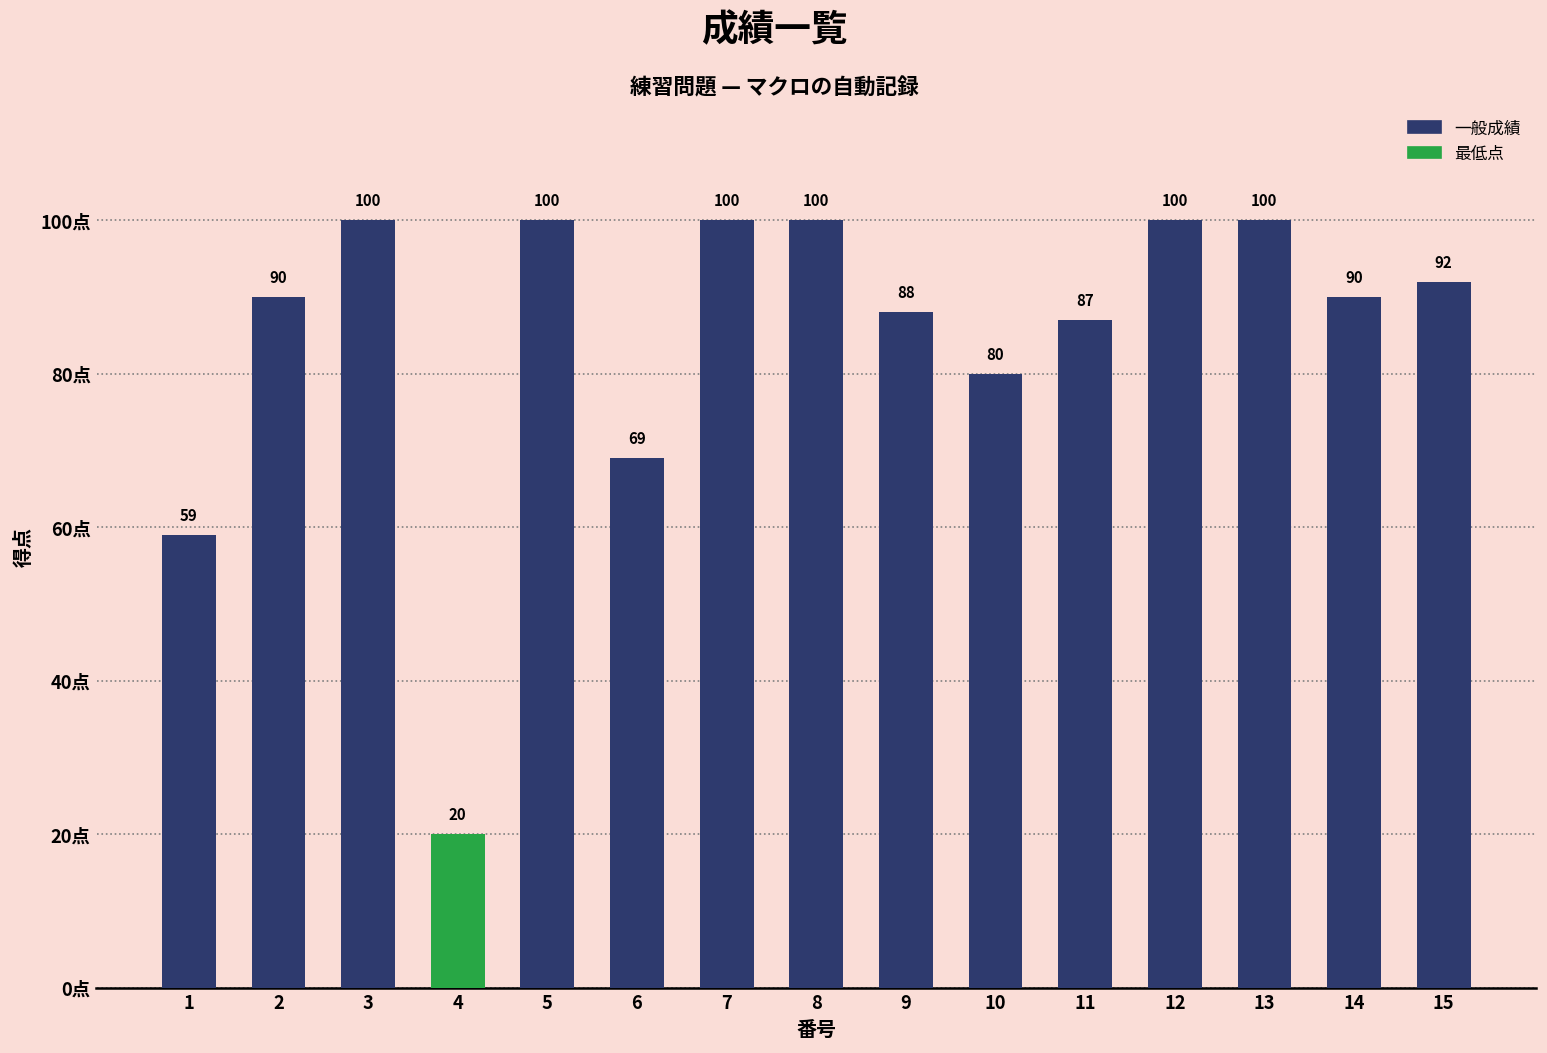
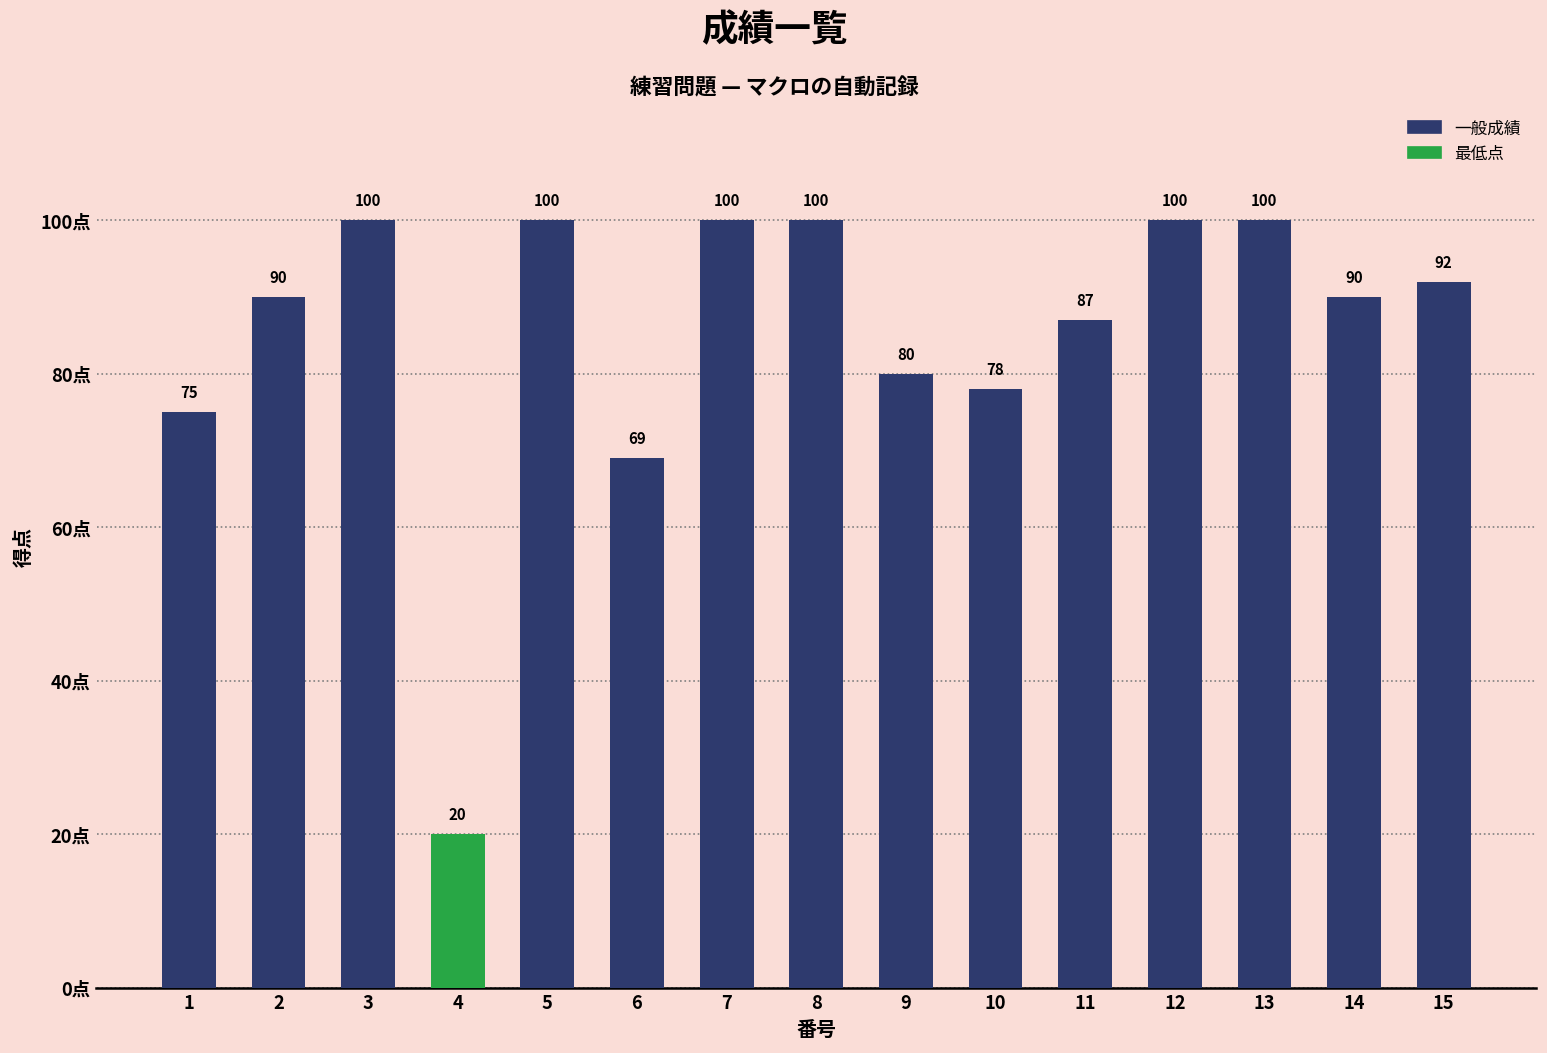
  {
-   "1": 59,
+   "1": 75,
    "2": 90,
    "3": 100,
    "4": 20,
    "5": 100,
    "6": 69,
    "7": 100,
    "8": 100,
-   "9": 88,
-   "10": 80,
+   "9": 80,
+   "10": 78,
    "11": 87,
    "12": 100,
    "13": 100,
    "14": 90,
    "15": 92
  }
